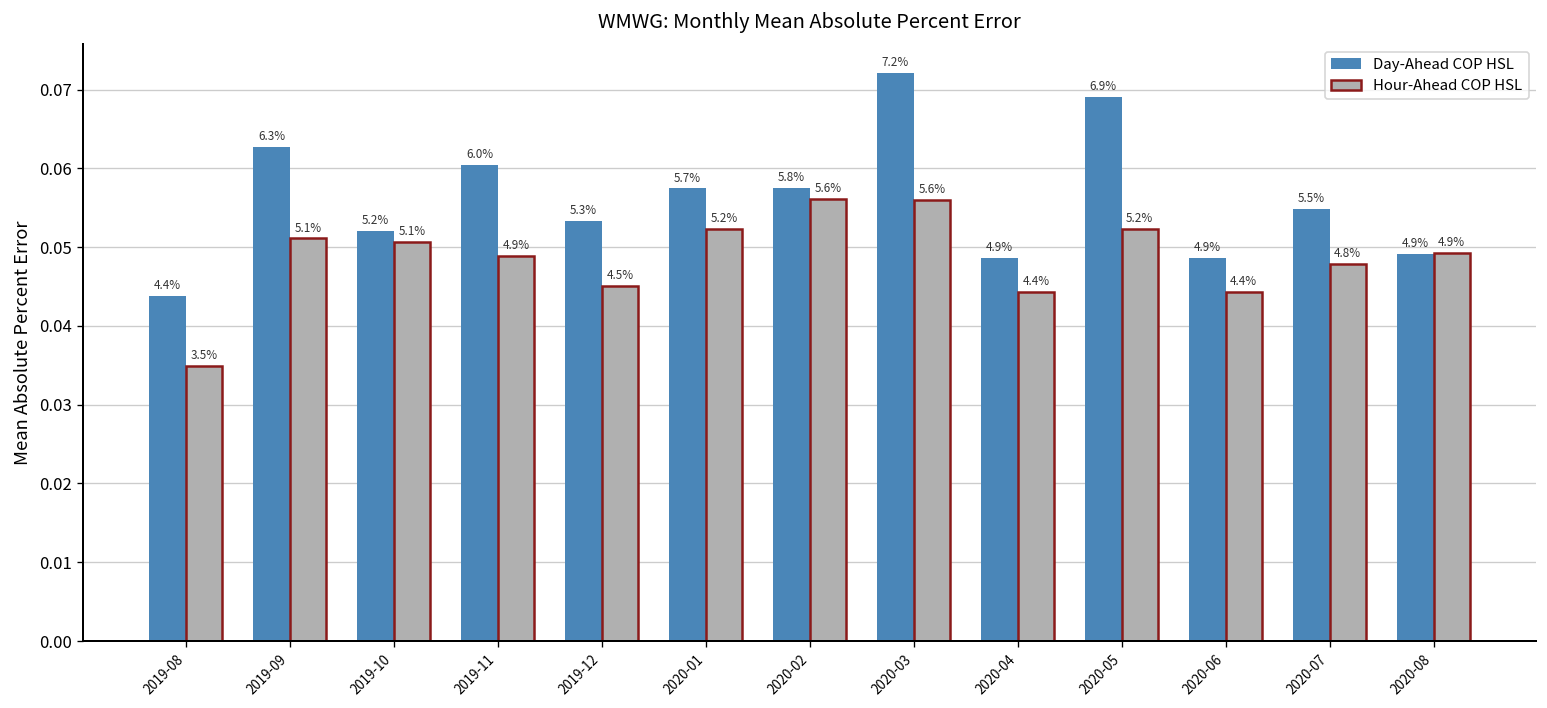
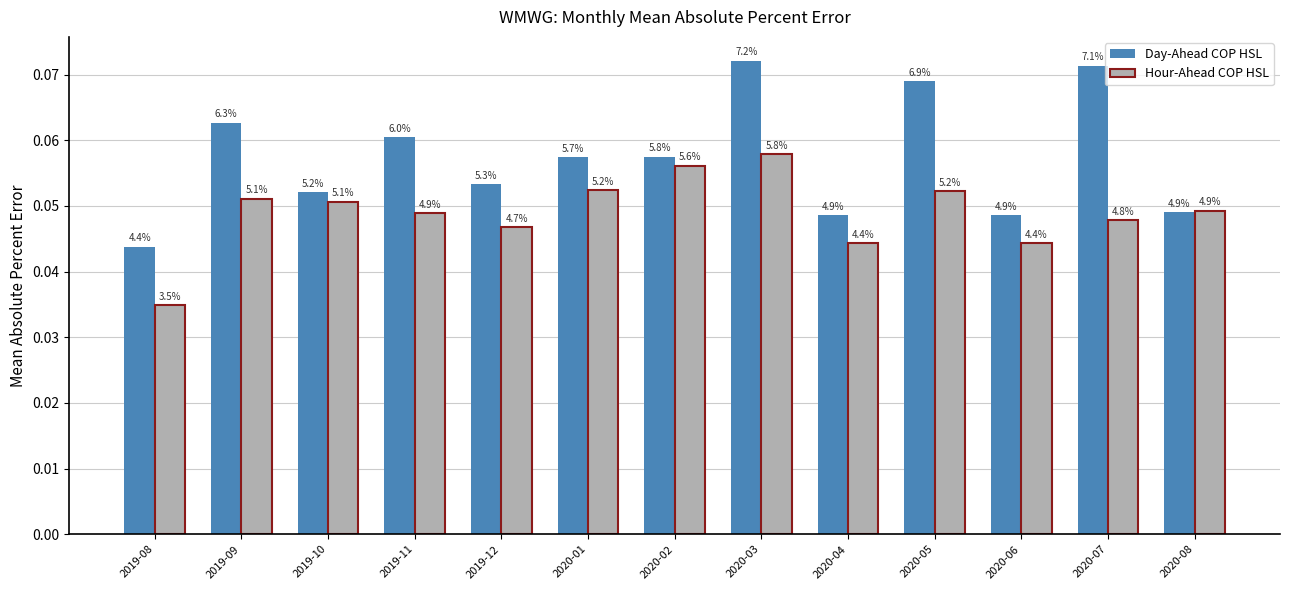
  {
    "Day-Ahead COP HSL": {
      "2019-08": "4.4%",
      "2019-09": "6.3%",
      "2019-10": "5.2%",
      "2019-11": "6.0%",
      "2019-12": "5.3%",
      "2020-01": "5.7%",
      "2020-02": "5.8%",
      "2020-03": "7.2%",
      "2020-04": "4.9%",
      "2020-05": "6.9%",
      "2020-06": "4.9%",
-     "2020-07": "5.5%",
+     "2020-07": "7.1%",
      "2020-08": "4.9%"
    },
    "Hour-Ahead COP HSL": {
      "2019-08": "3.5%",
      "2019-09": "5.1%",
      "2019-10": "5.1%",
      "2019-11": "4.9%",
-     "2019-12": "4.5%",
+     "2019-12": "4.7%",
      "2020-01": "5.2%",
      "2020-02": "5.6%",
-     "2020-03": "5.6%",
+     "2020-03": "5.8%",
      "2020-04": "4.4%",
      "2020-05": "5.2%",
      "2020-06": "4.4%",
      "2020-07": "4.8%",
      "2020-08": "4.9%"
    }
  }
